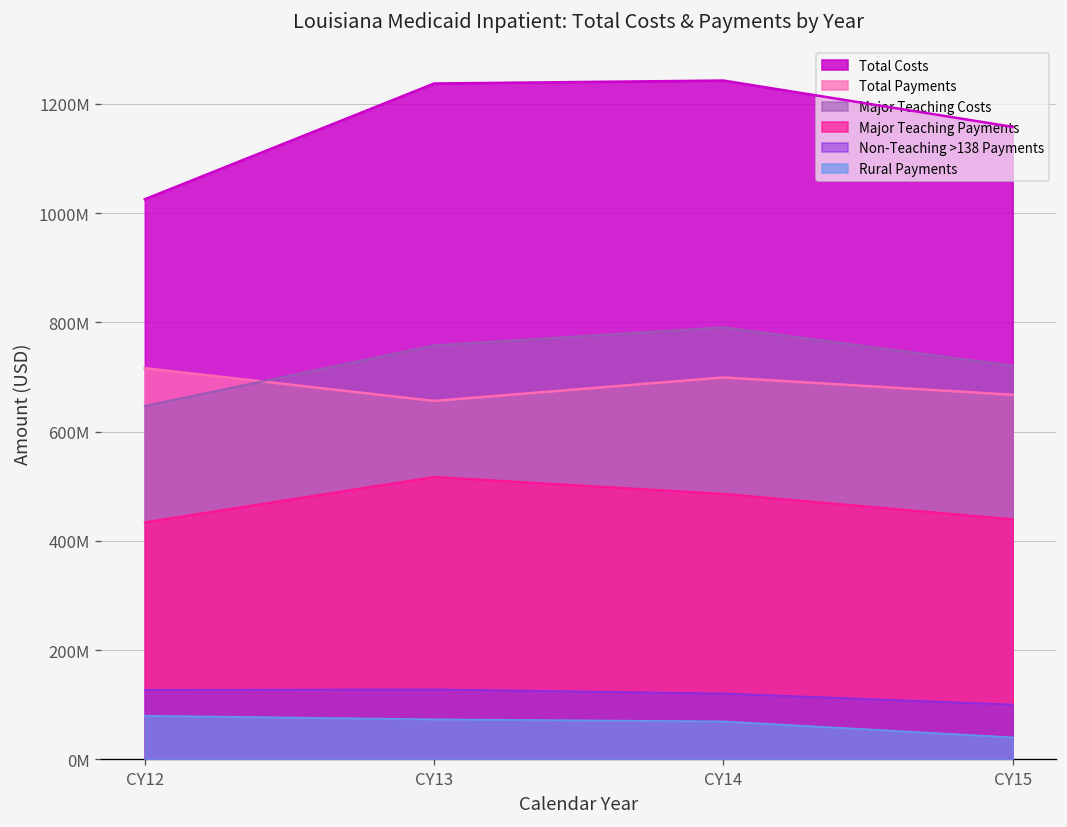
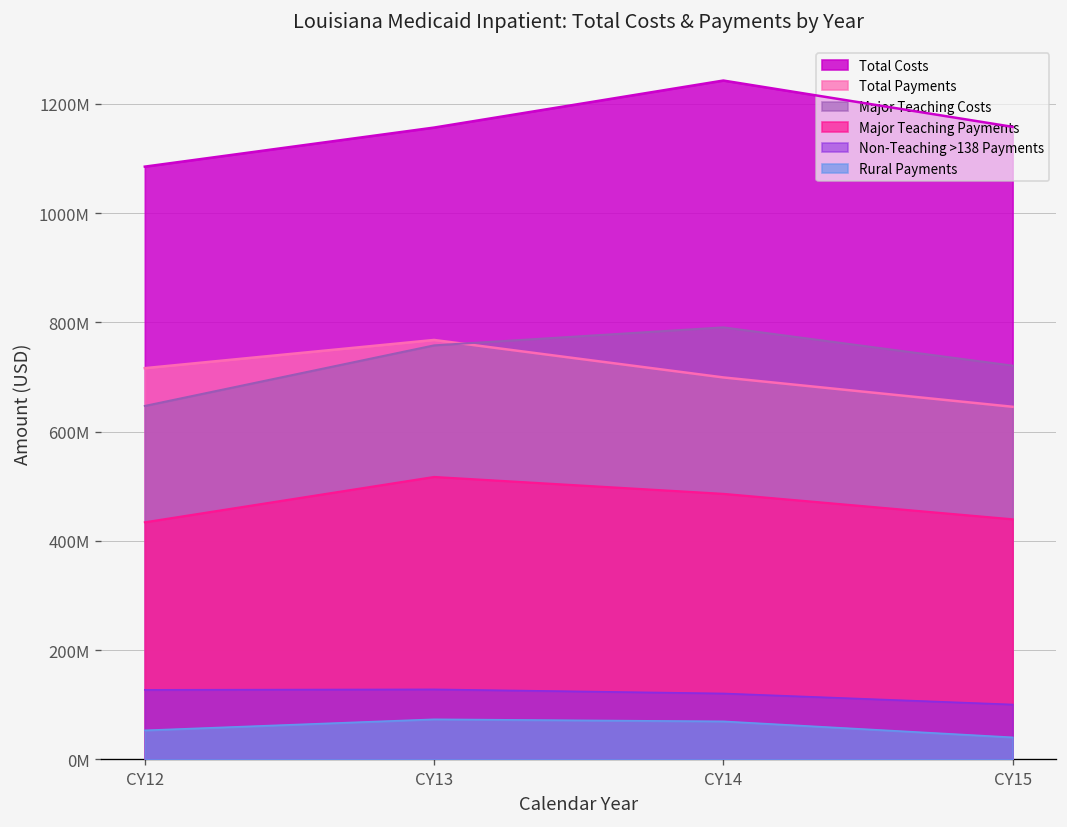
  {
    "Total Costs": {
-     "CY12": 1030000000,
-     "CY13": 1240000000,
+     "CY12": 1080000000,
+     "CY13": 1160000000,
      "CY14": 1240000000
    },
    "Total Payments": {
      "CY12": 720000000,
-     "CY13": 660000000,
+     "CY13": 770000000,
      "CY14": 700000000,
-     "CY15": 670000000
+     "CY15": 650000000
    },
    "Major Teaching Payments": {
      "CY12": 430000000,
      "CY13": 520000000,
      "CY14": 490000000,
      "CY15": 440000000
    },
    "Rural Payments": {
-     "CY12": 80000000,
+     "CY12": 50000000,
      "CY13": 70000000,
      "CY14": 70000000,
      "CY15": 40000000
    }
  }
